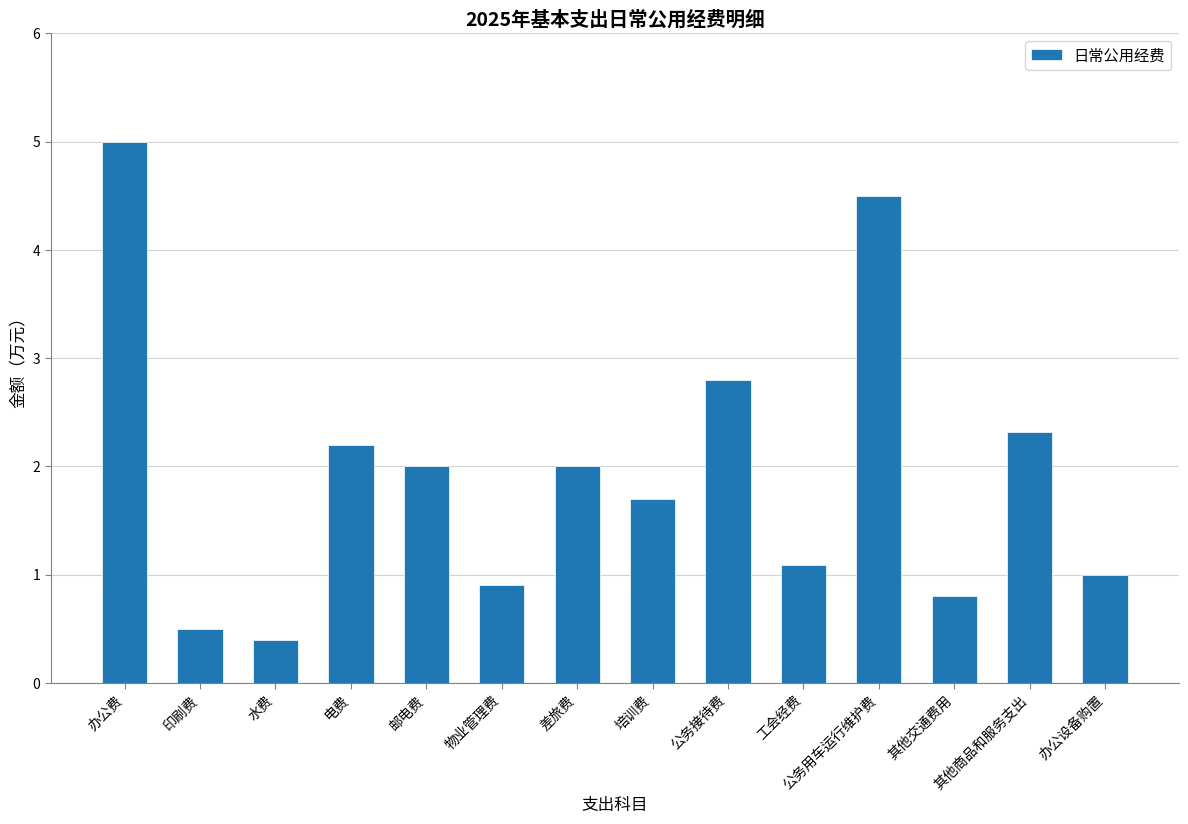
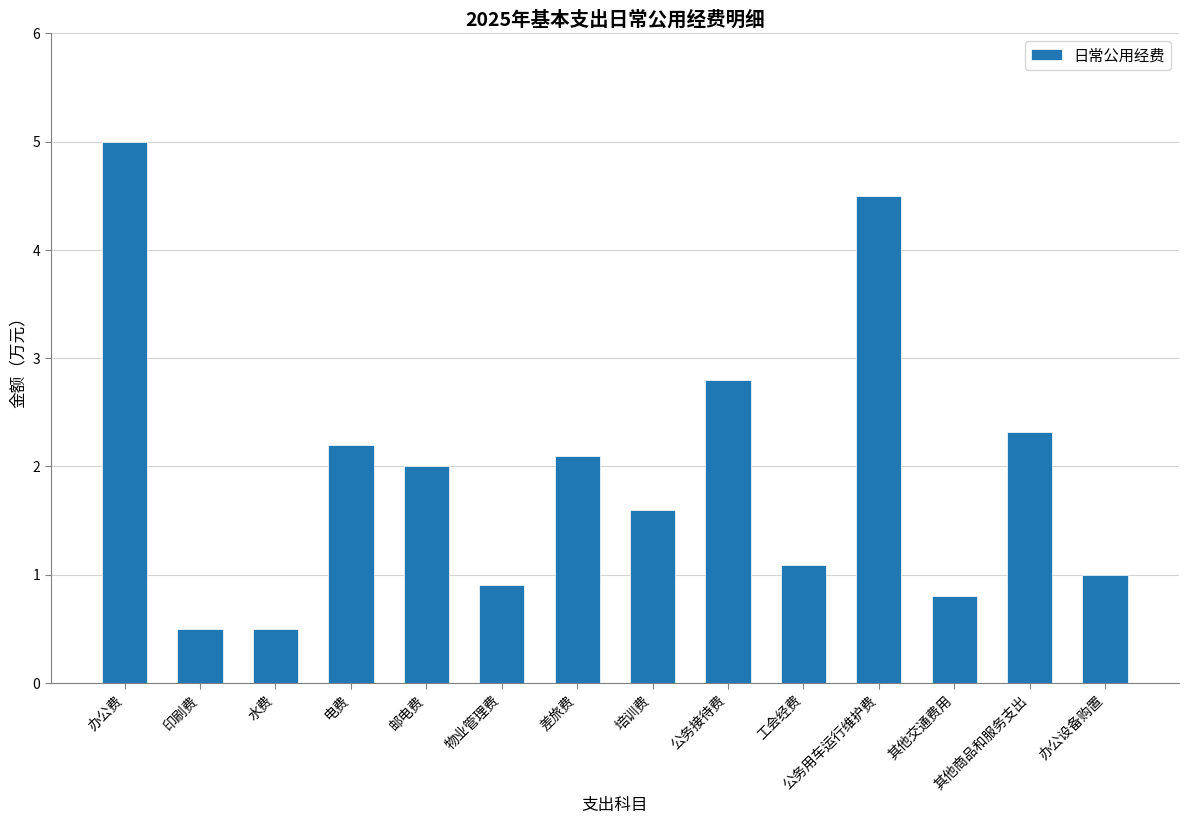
  {
    "办公费": 5.0,
    "印刷费": 0.5,
-   "水费": 0.4,
+   "水费": 0.5,
    "电费": 2.2,
    "邮电费": 2.0,
    "物业管理费": 0.9,
-   "差旅费": 2.0,
-   "培训费": 1.7,
+   "差旅费": 2.1,
+   "培训费": 1.6,
    "公务接待费": 2.8,
    "工会经费": 1.1,
    "公务用车运行维护费": 4.5,
    "其他交通费用": 0.8,
    "其他商品和服务支出": 2.3,
    "办公设备购置": 1.0
  }
